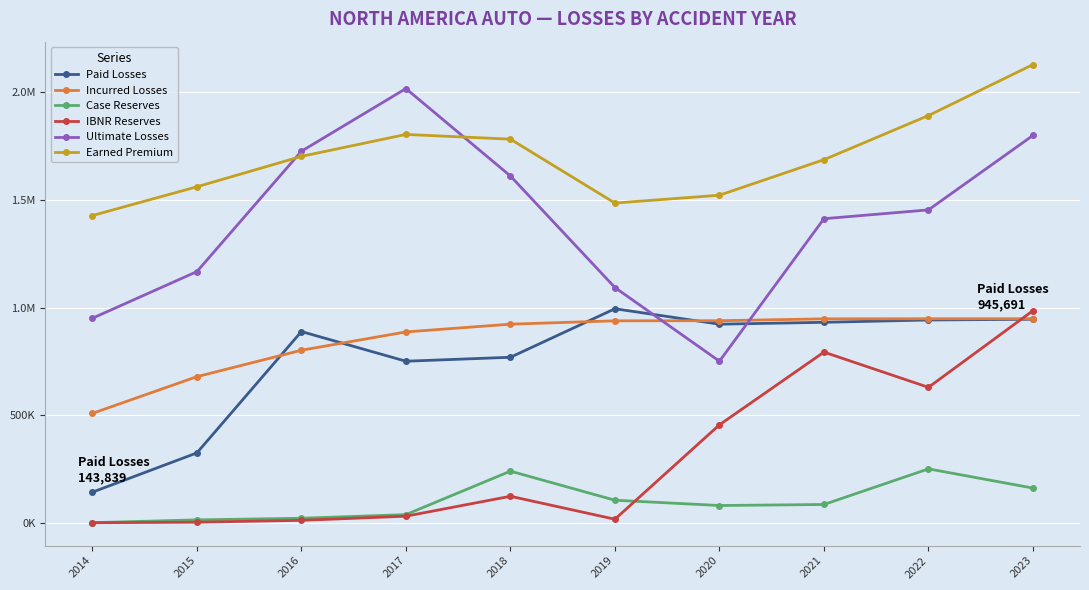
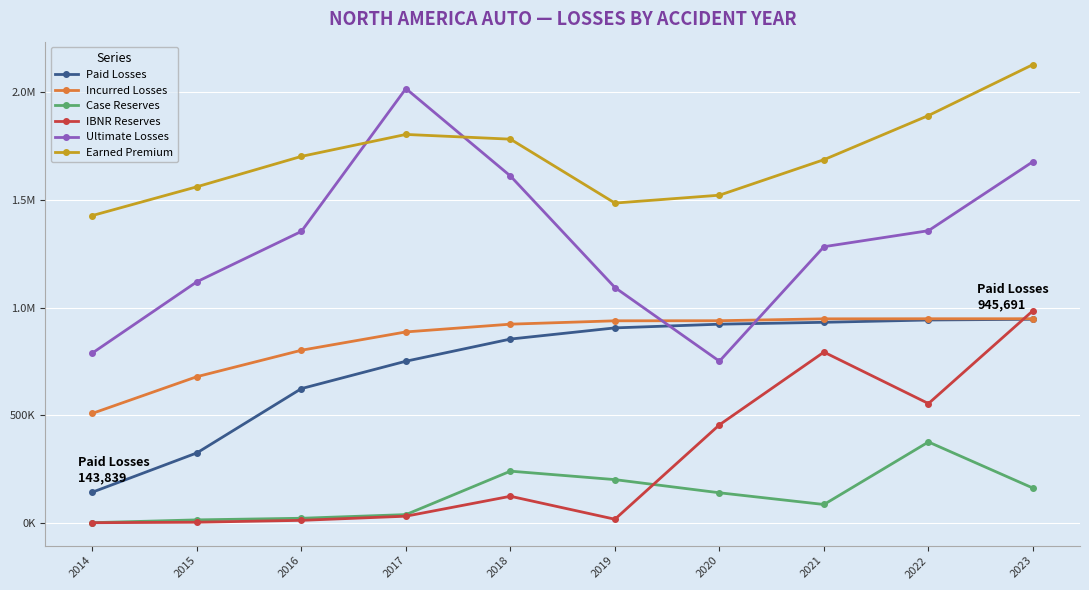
  {
    "Paid Losses": {
      "2015": 330000,
-     "2016": 890000,
+     "2016": 620000,
      "2017": 750000,
-     "2018": 770000,
-     "2019": 990000,
+     "2018": 850000,
+     "2019": 910000,
      "2020": 920000,
      "2021": 930000
    },
    "Case Reserves": {
      "2018": 240000,
-     "2019": 110000,
-     "2020": 80000,
+     "2019": 200000,
+     "2020": 140000,
      "2021": 90000,
-     "2022": 250000,
+     "2022": 380000,
      "2023": 160000
    },
    "IBNR Reserves": {
      "2018": 120000,
      "2019": 20000,
      "2020": 460000,
      "2021": 790000,
-     "2022": 630000
+     "2022": 550000
    },
    "Ultimate Losses": {
-     "2014": 950000,
-     "2015": 1170000,
-     "2016": 1720000,
+     "2014": 790000,
+     "2015": 1120000,
+     "2016": 1350000,
      "2017": 2020000,
      "2018": 1610000,
      "2019": 1090000,
      "2020": 750000,
-     "2021": 1410000,
-     "2022": 1450000,
-     "2023": 1800000
+     "2021": 1280000,
+     "2022": 1360000,
+     "2023": 1680000
    }
  }
